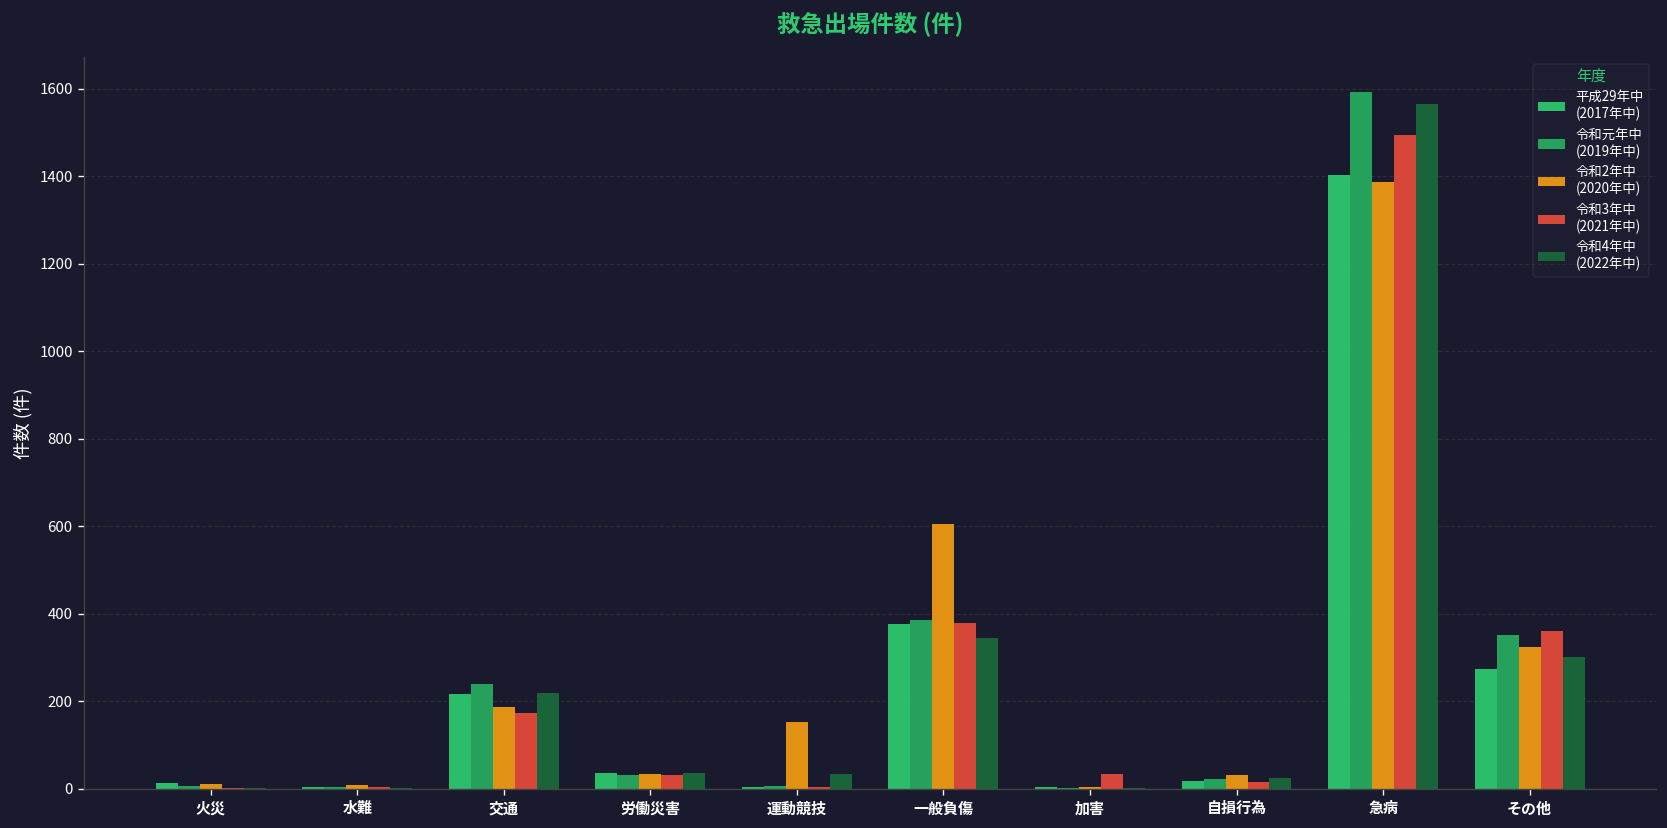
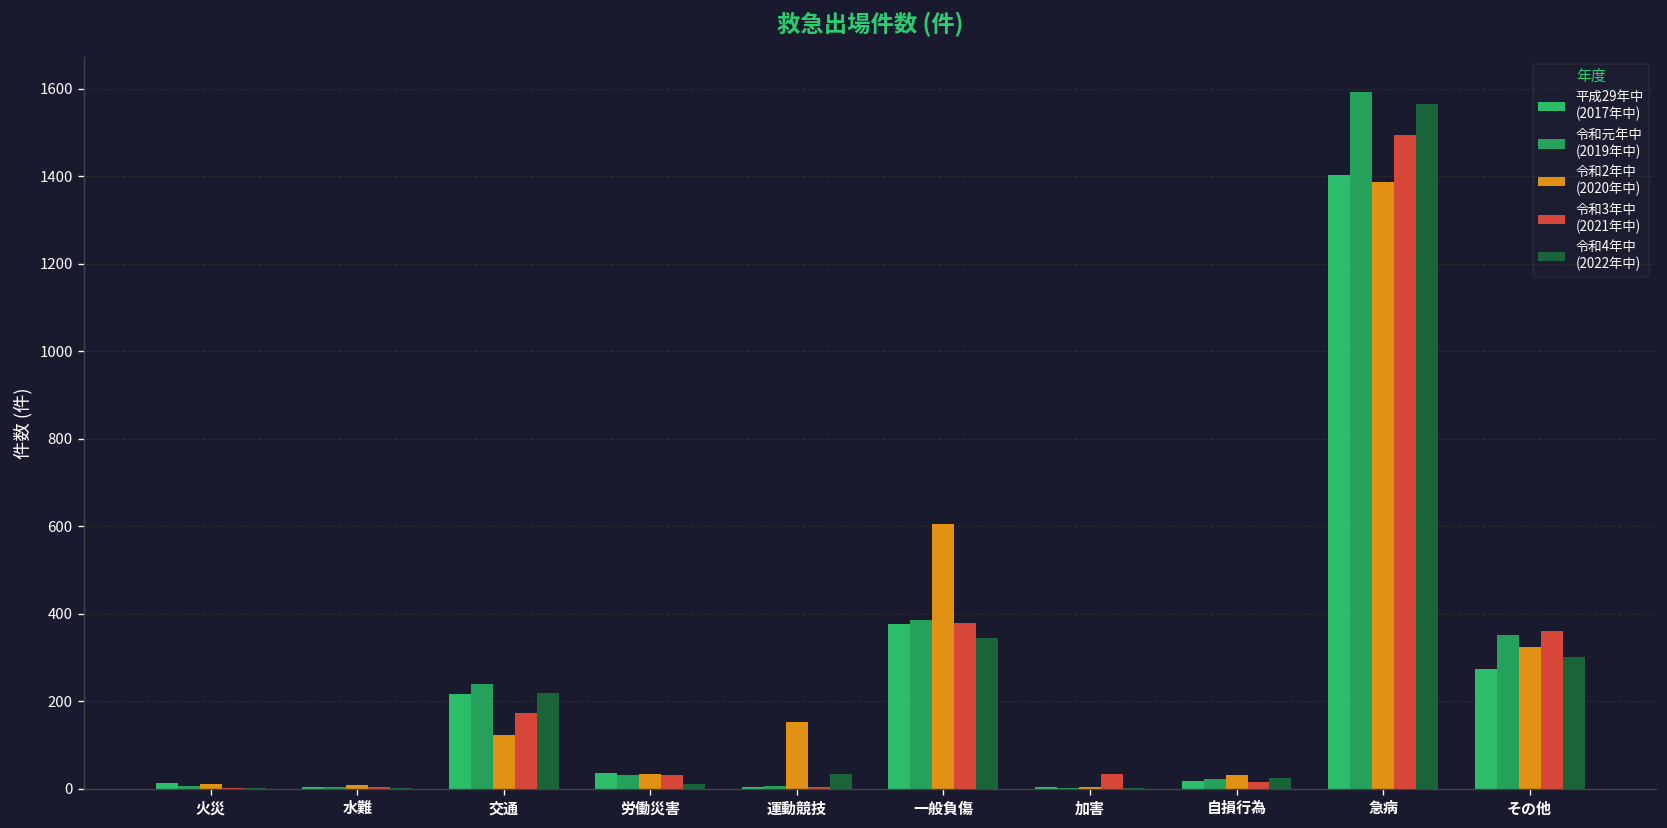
  {
    "令和2年中 (2020年中)": {
      "火災": 10,
      "水難": 10,
-     "交通": 190,
+     "交通": 120,
      "労働災害": 30,
      "運動競技": 150,
      "一般負傷": 610,
      "自損行為": 30,
      "急病": 1390,
      "その他": 320
    },
    "令和3年中 (2021年中)": {
      "交通": 170,
      "労働災害": 30,
      "一般負傷": 380,
      "加害": 30,
      "自損行為": 20,
      "急病": 1490,
      "その他": 360
    },
    "令和4年中 (2022年中)": {
      "交通": 220,
-     "労働災害": 40,
+     "労働災害": 10,
      "運動競技": 30,
      "一般負傷": 350,
      "自損行為": 20,
      "急病": 1560,
      "その他": 300
    }
  }
